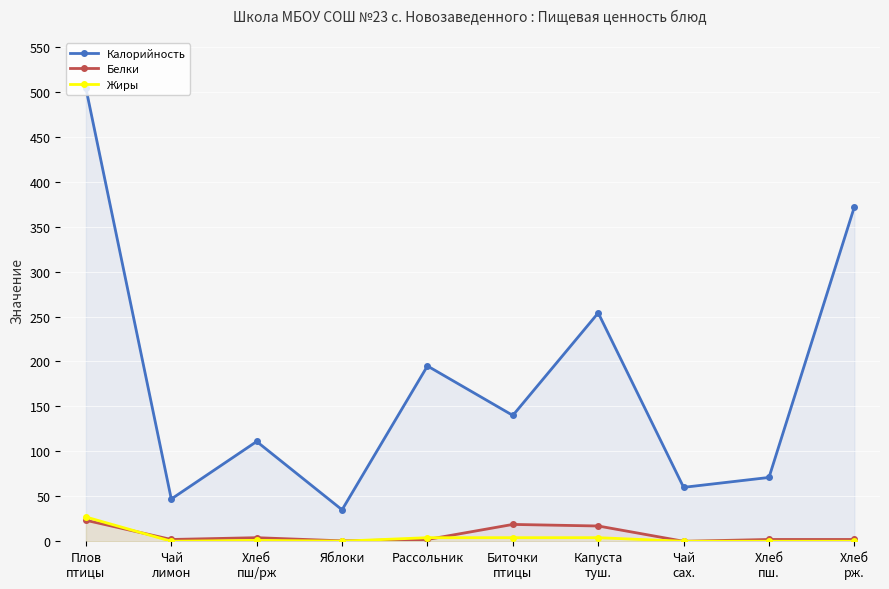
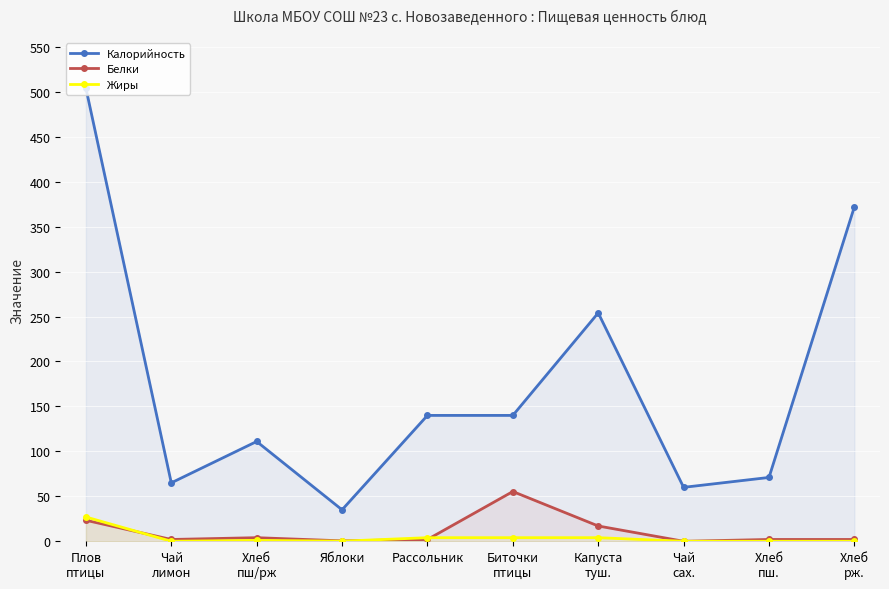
  {
    "Калорийность": {
-     "Чай лимон": 50,
+     "Чай лимон": 70,
      "Хлеб пш/рж": 110,
      "Яблоки": 40,
-     "Рассольник": 200,
+     "Рассольник": 140,
      "Биточки птицы": 140,
      "Капуста туш.": 250,
      "Чай сах.": 60,
      "Хлеб пш.": 70,
      "Хлеб рж.": 370
    },
    "Белки": {
      "Плов птицы": 20,
      "Хлеб пш/рж": 0,
-     "Биточки птицы": 20,
+     "Биточки птицы": 60,
      "Капуста туш.": 20
    },
    "Жиры": {
      "Плов птицы": 30,
      "Хлеб пш/рж": 0,
      "Биточки птицы": 0,
      "Капуста туш.": 0
    }
  }
